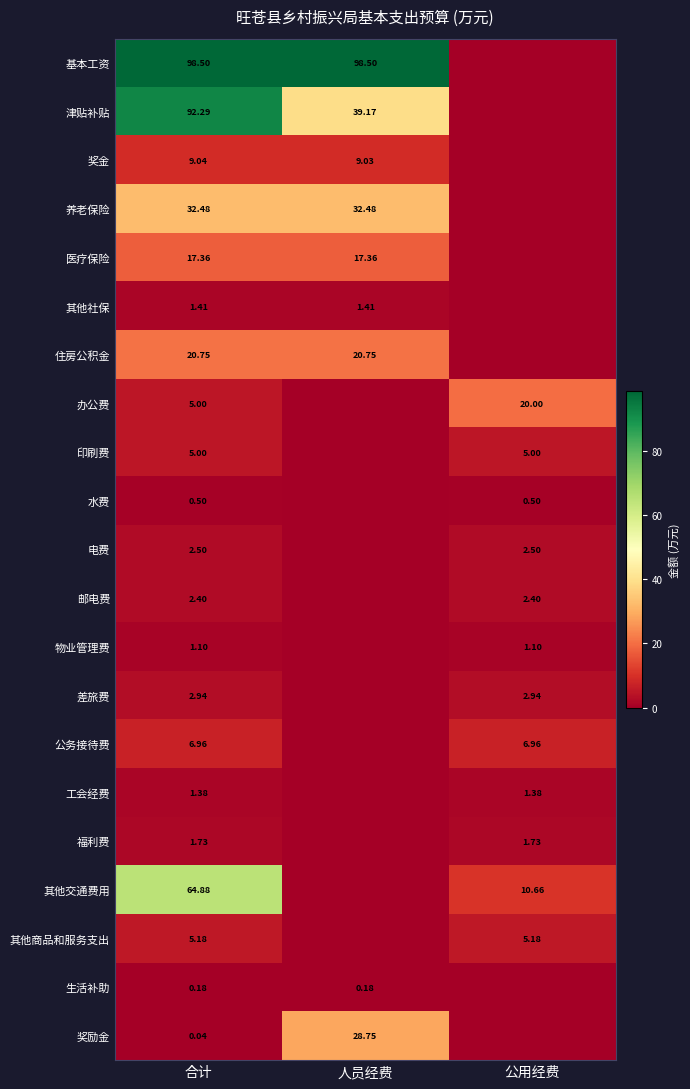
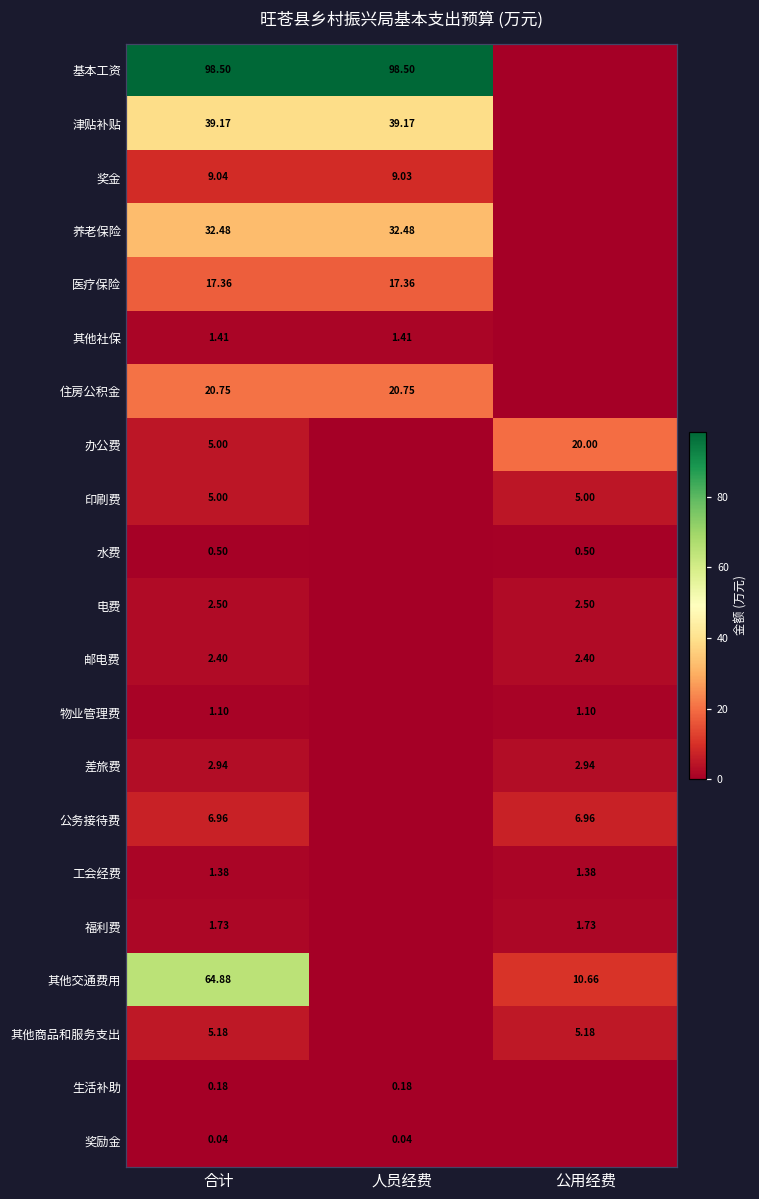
  {
    "基本工资": {
      "合计": 98.50,
      "人员经费": 98.50
    },
    "津贴补贴": {
-     "合计": 92.29,
+     "合计": 39.17,
      "人员经费": 39.17
    },
    "奖金": {
      "合计": 9.04,
      "人员经费": 9.03
    },
    "养老保险": {
      "合计": 32.48,
      "人员经费": 32.48
    },
    "医疗保险": {
      "合计": 17.36,
      "人员经费": 17.36
    },
    "其他社保": {
      "合计": 1.41,
      "人员经费": 1.41
    },
    "住房公积金": {
      "合计": 20.75,
      "人员经费": 20.75
    },
    "办公费": {
      "合计": 5.00,
      "公用经费": 20.00
    },
    "印刷费": {
      "合计": 5.00,
      "公用经费": 5.00
    },
    "水费": {
      "合计": 0.50,
      "公用经费": 0.50
    },
    "电费": {
      "合计": 2.50,
      "公用经费": 2.50
    },
    "邮电费": {
      "合计": 2.40,
      "公用经费": 2.40
    },
    "物业管理费": {
      "合计": 1.10,
      "公用经费": 1.10
    },
    "差旅费": {
      "合计": 2.94,
      "公用经费": 2.94
    },
    "公务接待费": {
      "合计": 6.96,
      "公用经费": 6.96
    },
    "工会经费": {
      "合计": 1.38,
      "公用经费": 1.38
    },
    "福利费": {
      "合计": 1.73,
      "公用经费": 1.73
    },
    "其他交通费用": {
      "合计": 64.88,
      "公用经费": 10.66
    },
    "其他商品和服务支出": {
      "合计": 5.18,
      "公用经费": 5.18
    },
    "生活补助": {
      "合计": 0.18,
      "人员经费": 0.18
    },
    "奖励金": {
      "合计": 0.04,
-     "人员经费": 28.75
+     "人员经费": 0.04
    }
  }
